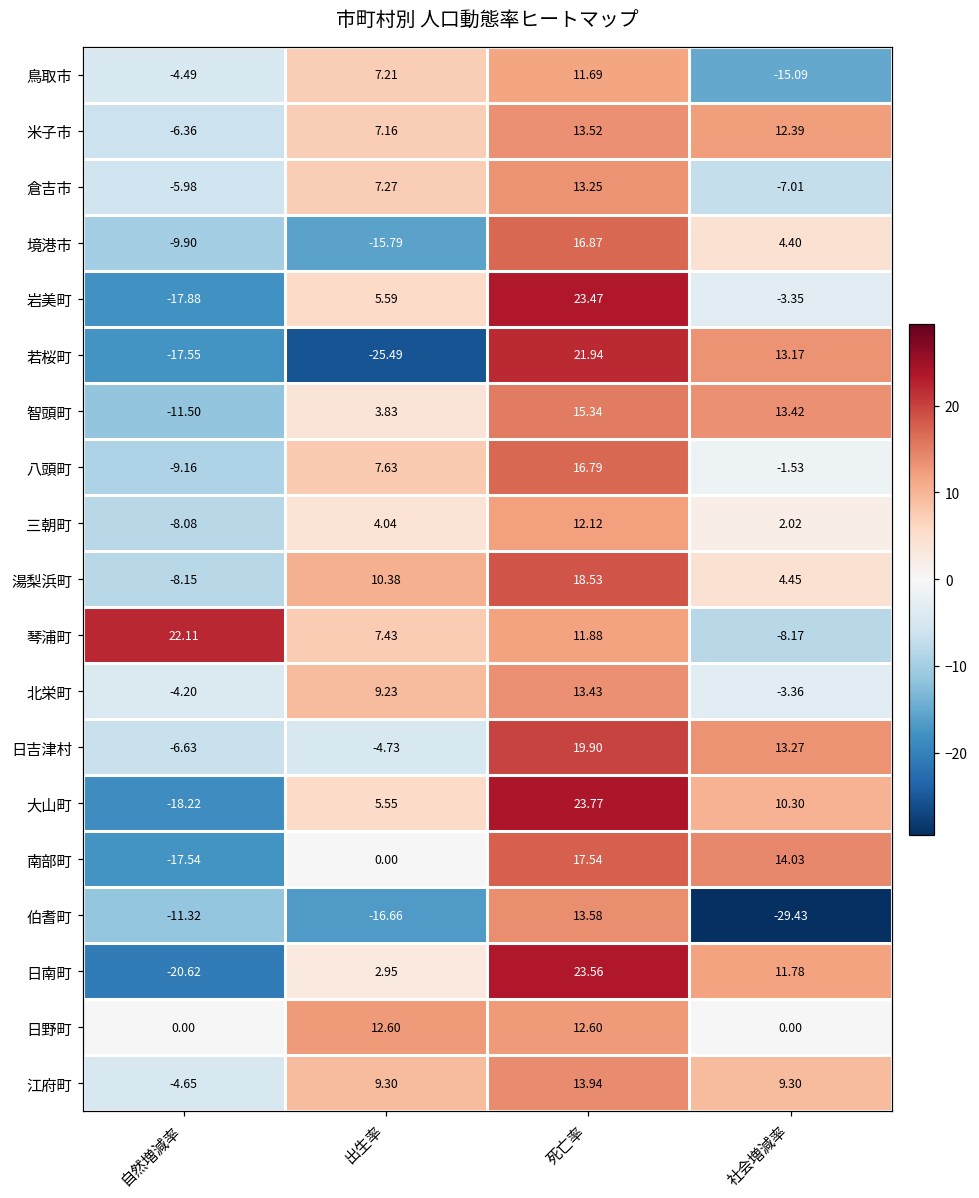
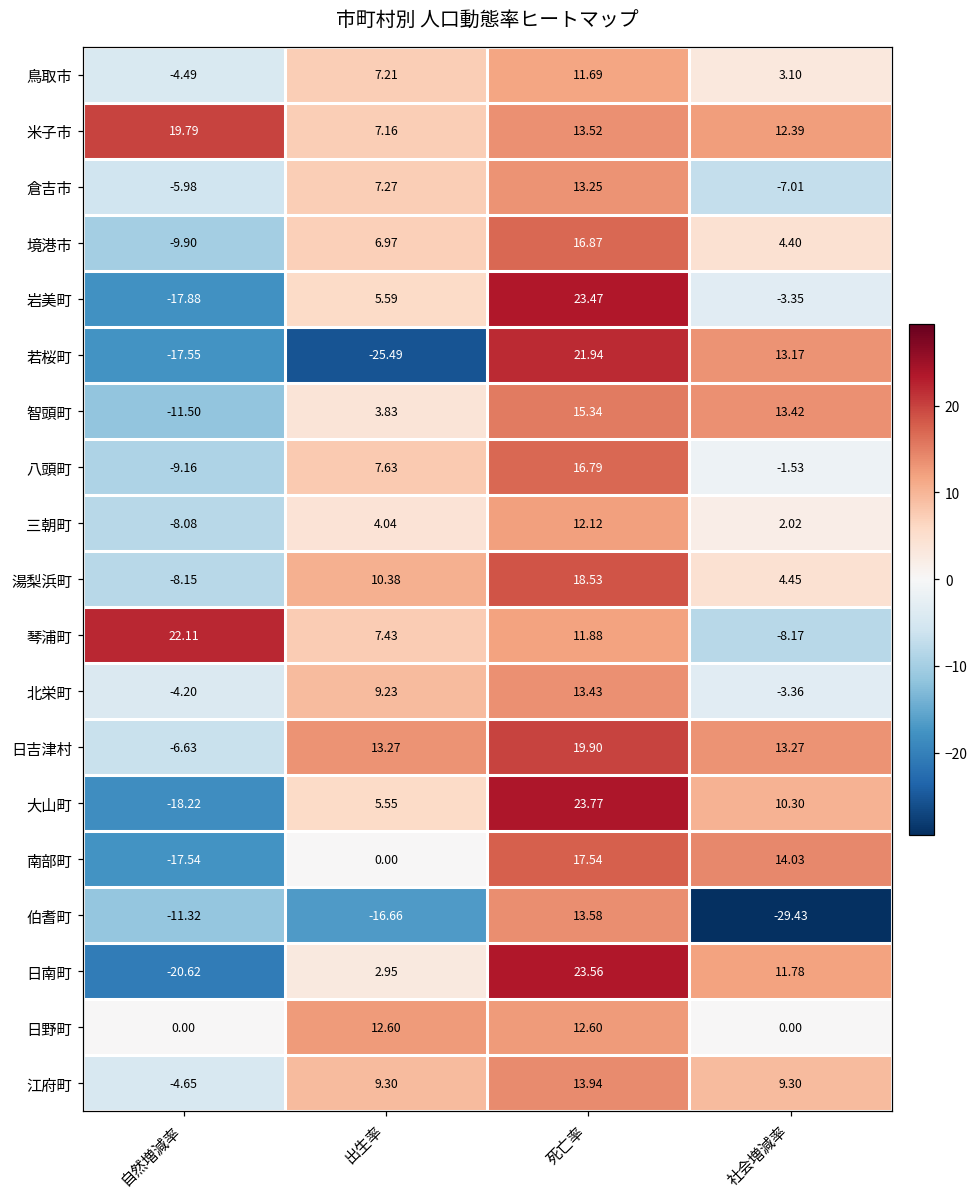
  {
    "鳥取市": {
      "自然増減率": -4.49,
      "出生率": 7.21,
      "死亡率": 11.69,
-     "社会増減率": -15.09
+     "社会増減率": 3.10
    },
    "米子市": {
-     "自然増減率": -6.36,
+     "自然増減率": 19.79,
      "出生率": 7.16,
      "死亡率": 13.52,
      "社会増減率": 12.39
    },
    "倉吉市": {
      "自然増減率": -5.98,
      "出生率": 7.27,
      "死亡率": 13.25,
      "社会増減率": -7.01
    },
    "境港市": {
      "自然増減率": -9.90,
-     "出生率": -15.79,
+     "出生率": 6.97,
      "死亡率": 16.87,
      "社会増減率": 4.40
    },
    "岩美町": {
      "自然増減率": -17.88,
      "出生率": 5.59,
      "死亡率": 23.47,
      "社会増減率": -3.35
    },
    "若桜町": {
      "自然増減率": -17.55,
      "出生率": -25.49,
      "死亡率": 21.94,
      "社会増減率": 13.17
    },
    "智頭町": {
      "自然増減率": -11.50,
      "出生率": 3.83,
      "死亡率": 15.34,
      "社会増減率": 13.42
    },
    "八頭町": {
      "自然増減率": -9.16,
      "出生率": 7.63,
      "死亡率": 16.79,
      "社会増減率": -1.53
    },
    "三朝町": {
      "自然増減率": -8.08,
      "出生率": 4.04,
      "死亡率": 12.12,
      "社会増減率": 2.02
    },
    "湯梨浜町": {
      "自然増減率": -8.15,
      "出生率": 10.38,
      "死亡率": 18.53,
      "社会増減率": 4.45
    },
    "琴浦町": {
      "自然増減率": 22.11,
      "出生率": 7.43,
      "死亡率": 11.88,
      "社会増減率": -8.17
    },
    "北栄町": {
      "自然増減率": -4.20,
      "出生率": 9.23,
      "死亡率": 13.43,
      "社会増減率": -3.36
    },
    "日吉津村": {
      "自然増減率": -6.63,
-     "出生率": -4.73,
+     "出生率": 13.27,
      "死亡率": 19.90,
      "社会増減率": 13.27
    },
    "大山町": {
      "自然増減率": -18.22,
      "出生率": 5.55,
      "死亡率": 23.77,
      "社会増減率": 10.30
    },
    "南部町": {
      "自然増減率": -17.54,
      "出生率": 0.00,
      "死亡率": 17.54,
      "社会増減率": 14.03
    },
    "伯耆町": {
      "自然増減率": -11.32,
      "出生率": -16.66,
      "死亡率": 13.58,
      "社会増減率": -29.43
    },
    "日南町": {
      "自然増減率": -20.62,
      "出生率": 2.95,
      "死亡率": 23.56,
      "社会増減率": 11.78
    },
    "日野町": {
      "自然増減率": 0.00,
      "出生率": 12.60,
      "死亡率": 12.60,
      "社会増減率": 0.00
    },
    "江府町": {
      "自然増減率": -4.65,
      "出生率": 9.30,
      "死亡率": 13.94,
      "社会増減率": 9.30
    }
  }
